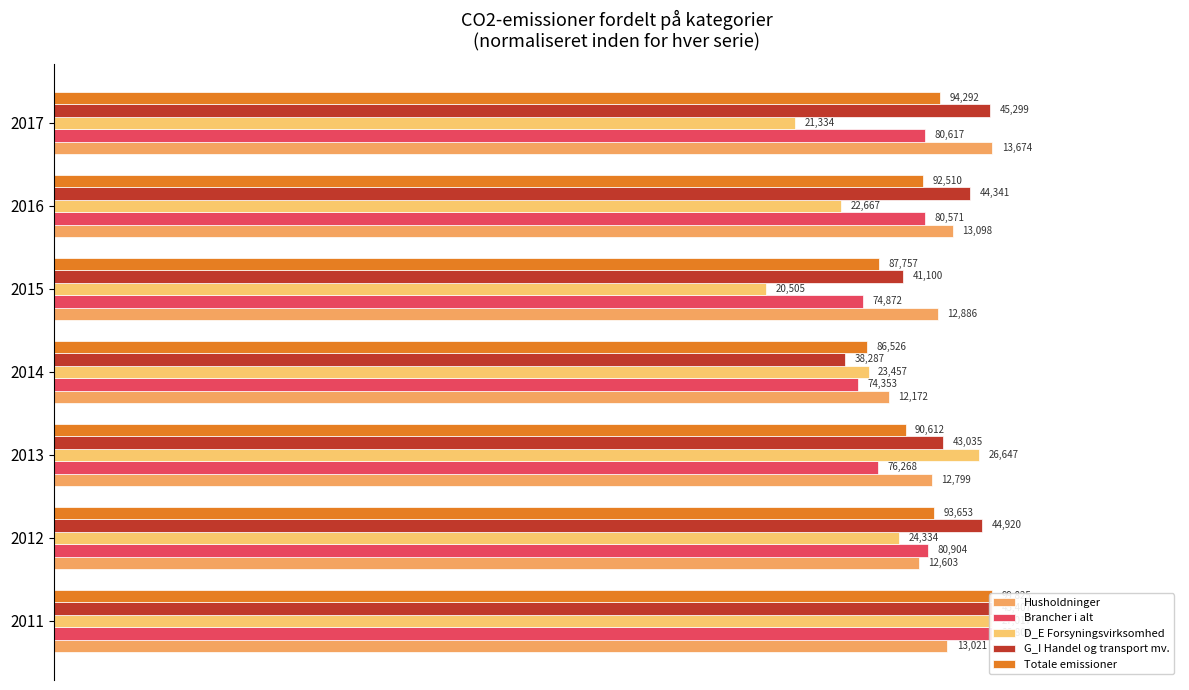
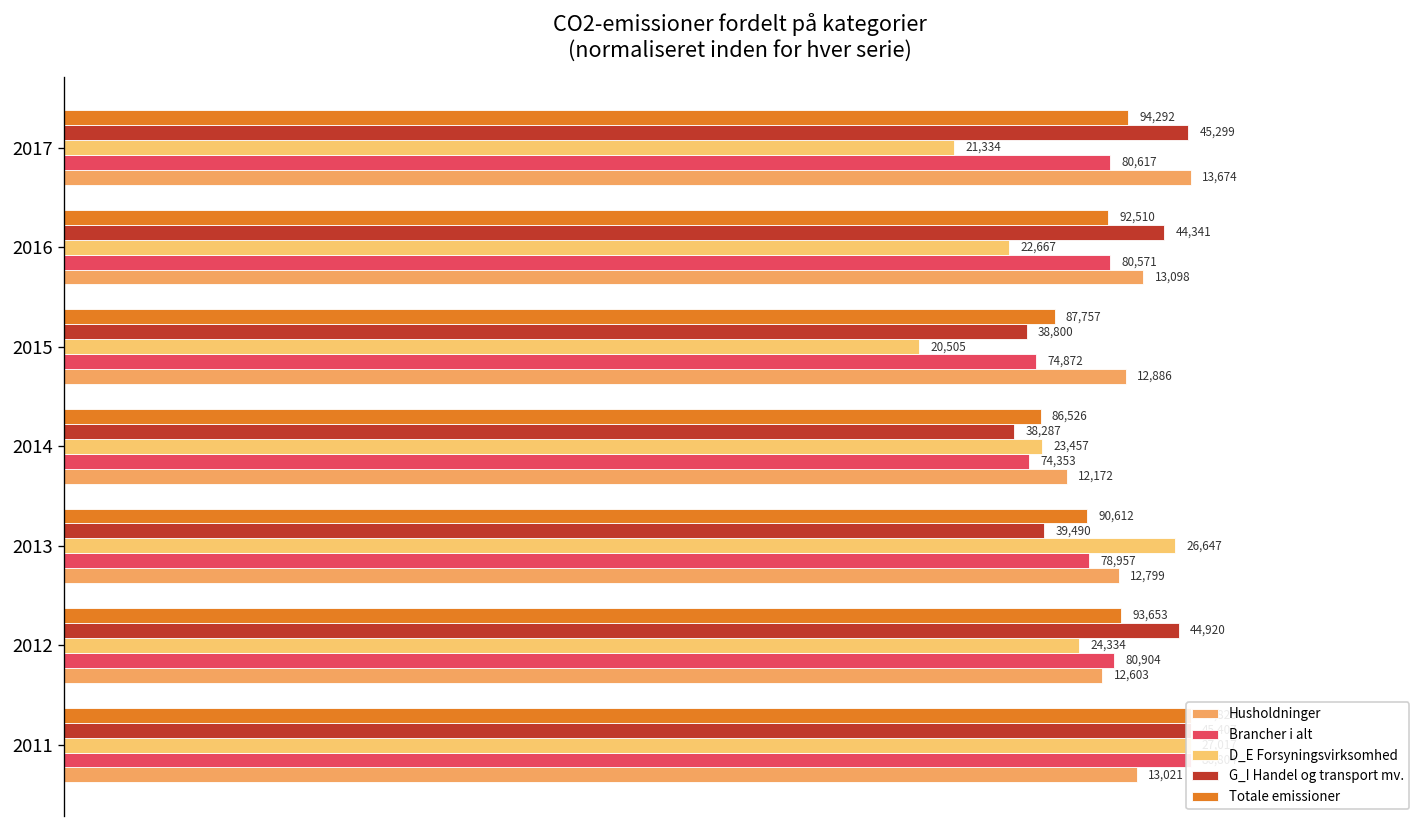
  {
    "Brancher i alt": {
-     "2013": "76,268"
+     "2013": "78,957"
    },
    "G_I Handel og transport mv.": {
-     "2015": "41,100",
-     "2013": "43,035"
+     "2015": "38,800",
+     "2013": "39,490"
    }
  }
